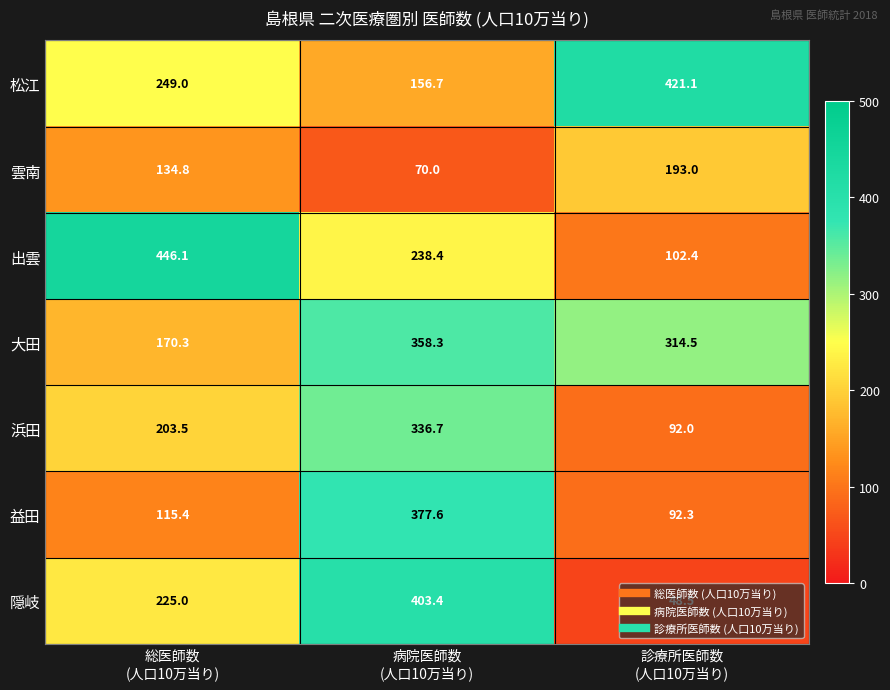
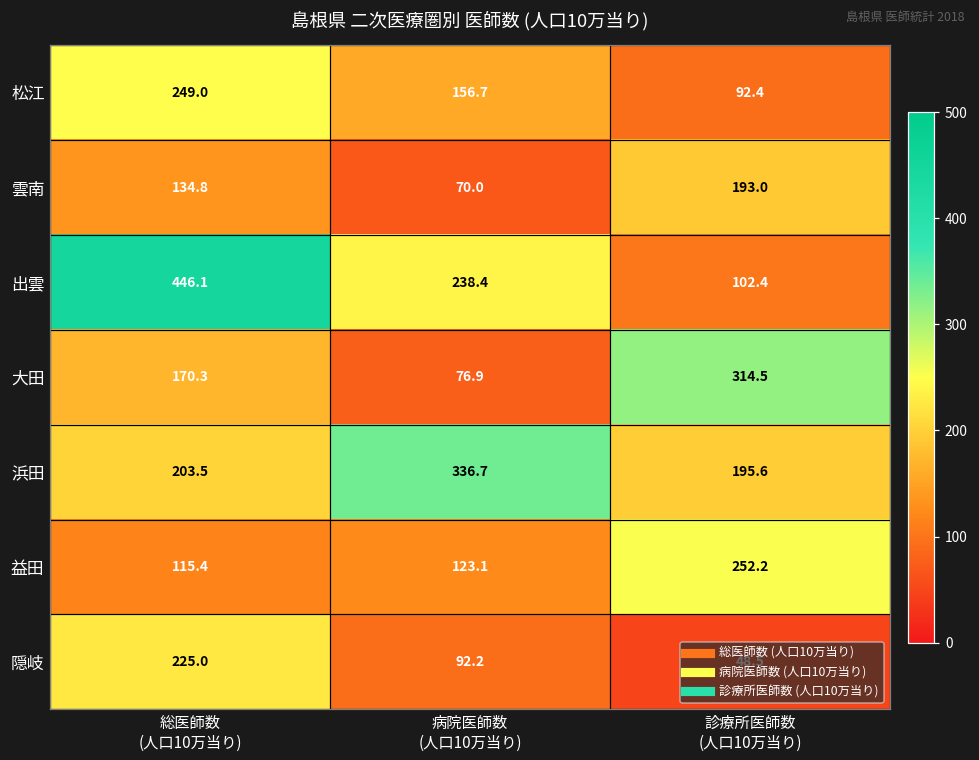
  {
    "松江": {
      "総医師数 (人口10万当り)": 249.0,
      "病院医師数 (人口10万当り)": 156.7,
-     "診療所医師数 (人口10万当り)": 421.1
+     "診療所医師数 (人口10万当り)": 92.4
    },
    "雲南": {
      "総医師数 (人口10万当り)": 134.8,
      "病院医師数 (人口10万当り)": 70.0,
      "診療所医師数 (人口10万当り)": 193.0
    },
    "出雲": {
      "総医師数 (人口10万当り)": 446.1,
      "病院医師数 (人口10万当り)": 238.4,
      "診療所医師数 (人口10万当り)": 102.4
    },
    "大田": {
      "総医師数 (人口10万当り)": 170.3,
-     "病院医師数 (人口10万当り)": 358.3,
+     "病院医師数 (人口10万当り)": 76.9,
      "診療所医師数 (人口10万当り)": 314.5
    },
    "浜田": {
      "総医師数 (人口10万当り)": 203.5,
      "病院医師数 (人口10万当り)": 336.7,
-     "診療所医師数 (人口10万当り)": 92.0
+     "診療所医師数 (人口10万当り)": 195.6
    },
    "益田": {
      "総医師数 (人口10万当り)": 115.4,
-     "病院医師数 (人口10万当り)": 377.6,
-     "診療所医師数 (人口10万当り)": 92.3
+     "病院医師数 (人口10万当り)": 123.1,
+     "診療所医師数 (人口10万当り)": 252.2
    },
    "隠岐": {
      "総医師数 (人口10万当り)": 225.0,
-     "病院医師数 (人口10万当り)": 403.4
+     "病院医師数 (人口10万当り)": 92.2
    }
  }
